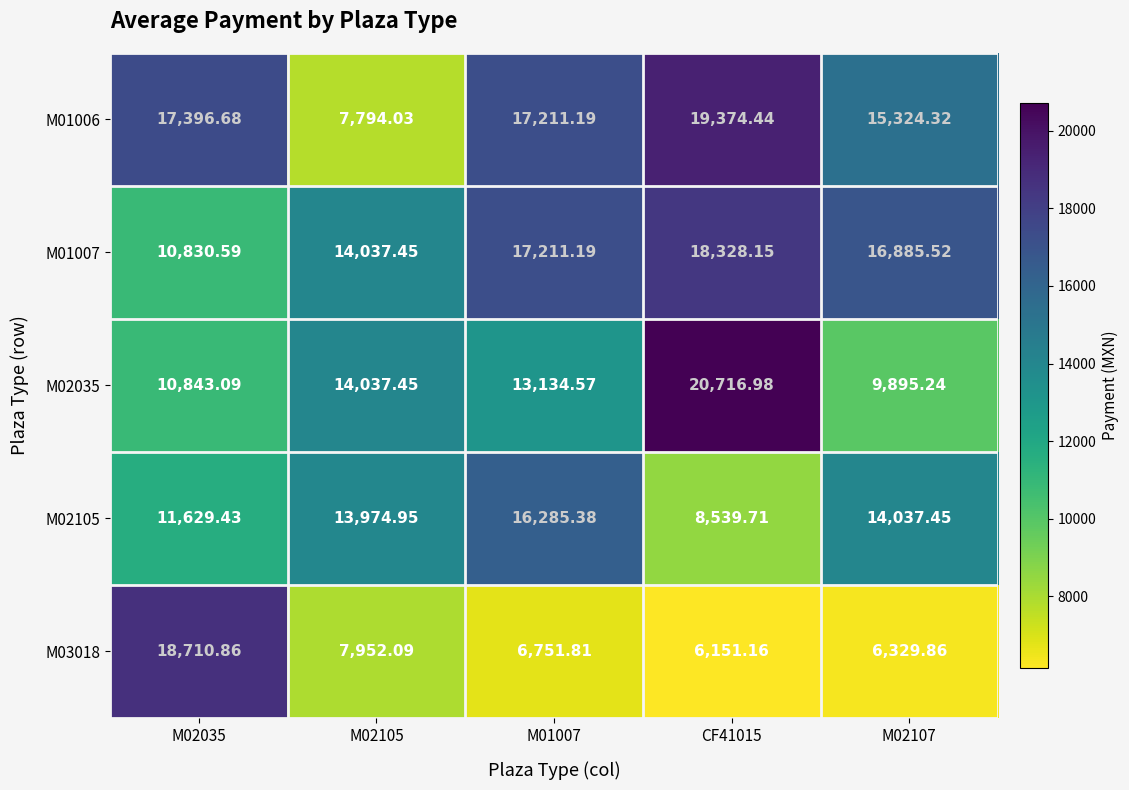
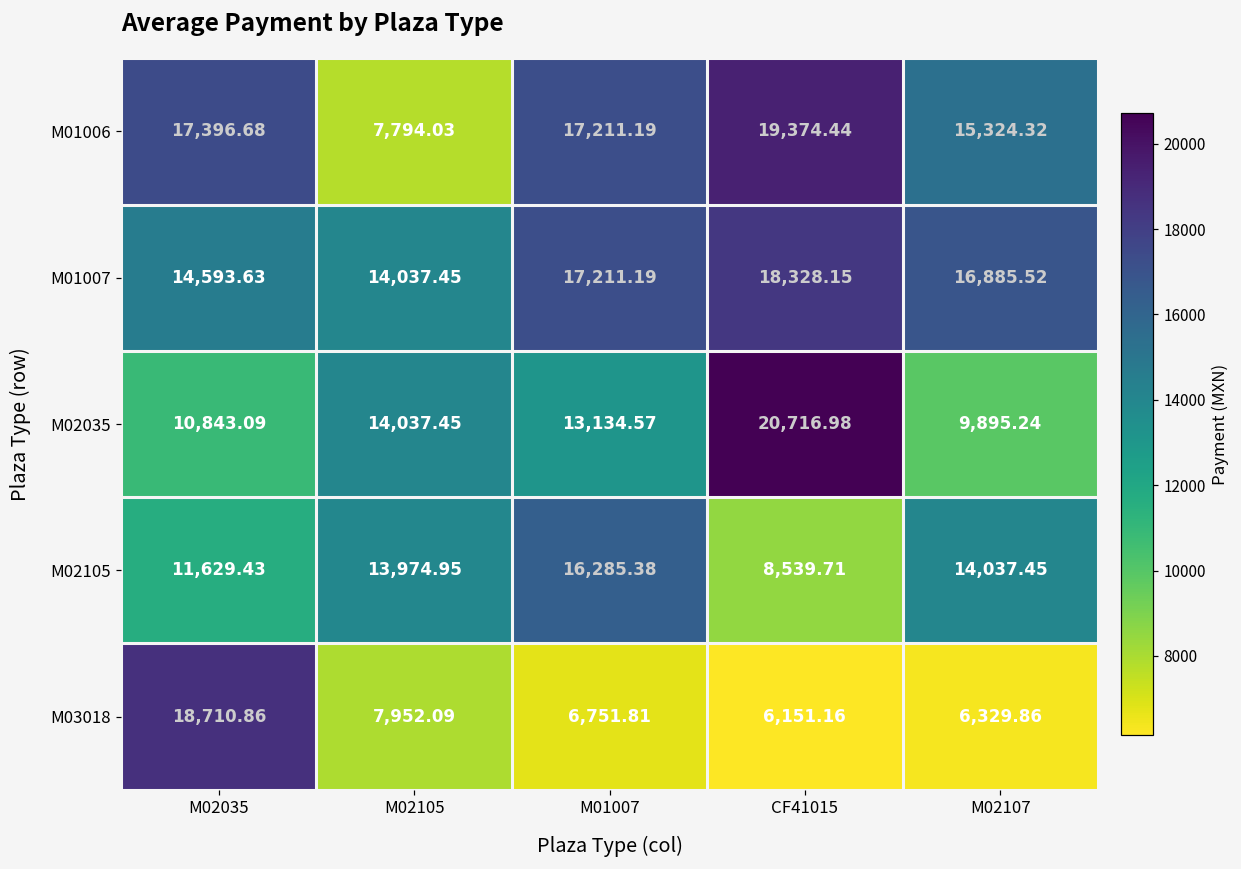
  {
    "M01006": {
      "M02035": "17,396.68",
      "M02105": "7,794.03",
      "M01007": "17,211.19",
      "CF41015": "19,374.44",
      "M02107": "15,324.32"
    },
    "M01007": {
-     "M02035": "10,830.59",
+     "M02035": "14,593.63",
      "M02105": "14,037.45",
      "M01007": "17,211.19",
      "CF41015": "18,328.15",
      "M02107": "16,885.52"
    },
    "M02035": {
      "M02035": "10,843.09",
      "M02105": "14,037.45",
      "M01007": "13,134.57",
      "CF41015": "20,716.98",
      "M02107": "9,895.24"
    },
    "M02105": {
      "M02035": "11,629.43",
      "M02105": "13,974.95",
      "M01007": "16,285.38",
      "CF41015": "8,539.71",
      "M02107": "14,037.45"
    },
    "M03018": {
      "M02035": "18,710.86",
      "M02105": "7,952.09",
      "M01007": "6,751.81",
      "CF41015": "6,151.16",
      "M02107": "6,329.86"
    }
  }
